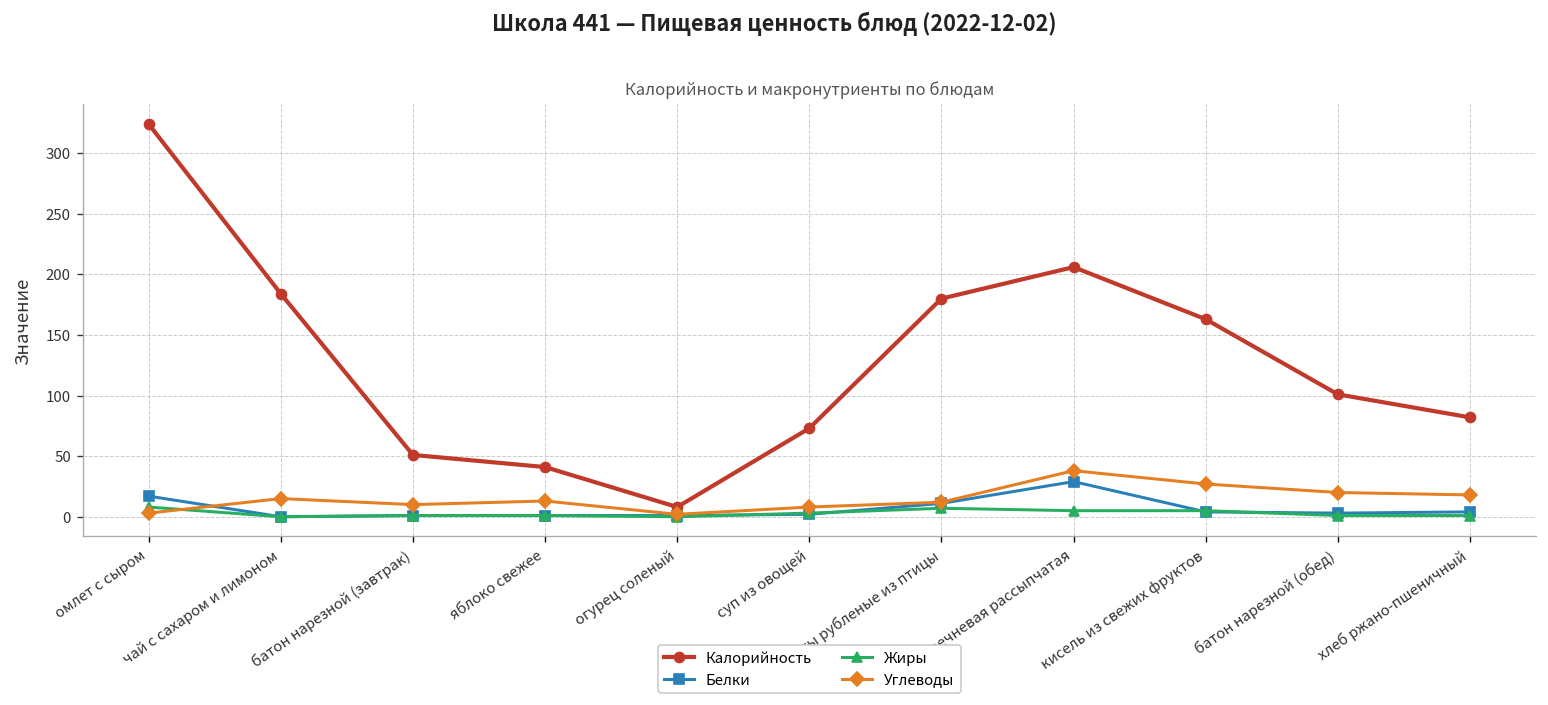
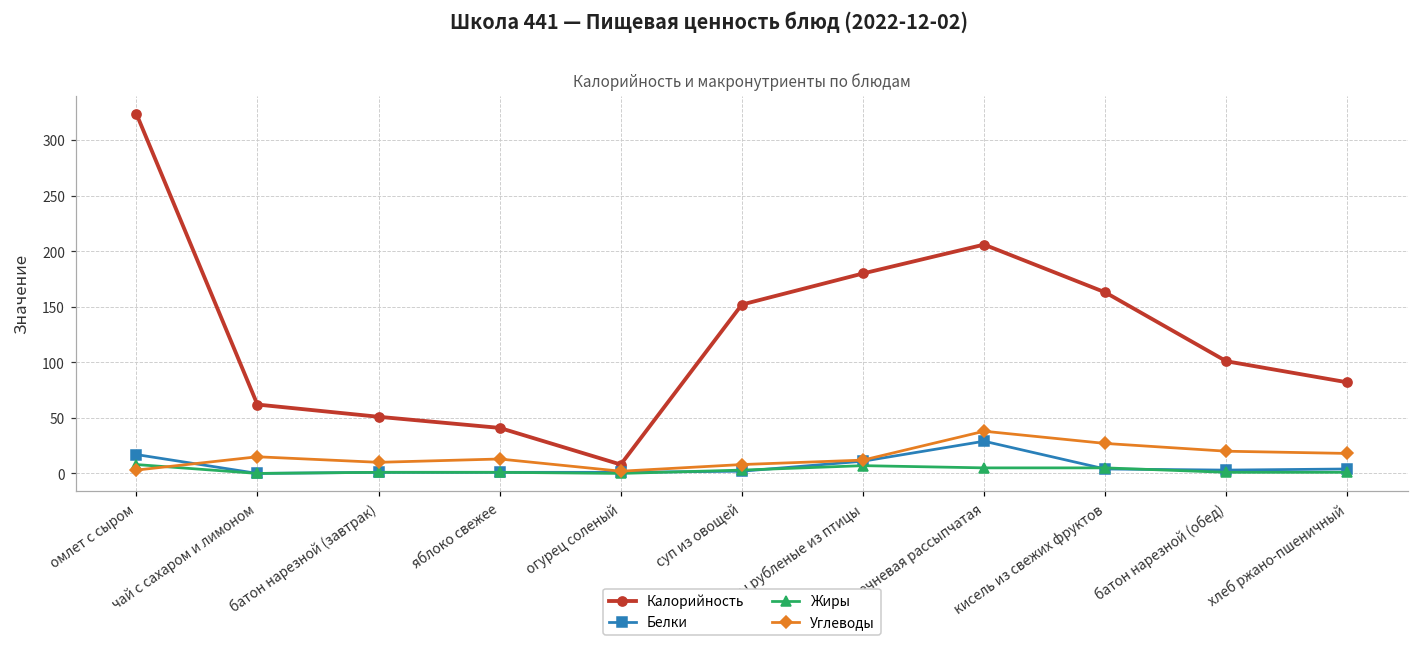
  {
    "Калорийность": {
      "омлет с сыром": 324,
-     "чай с сахаром и лимоном": 184,
+     "чай с сахаром и лимоном": 62,
      "батон нарезной (завтрак)": 51,
      "яблоко свежее": 41,
      "огурец соленый": 8,
-     "суп из овощей": 73,
+     "суп из овощей": 152,
      "котлеты рубленые из птицы": 180,
      "каша гречневая рассыпчатая": 206,
      "кисель из свежих фруктов": 163,
      "батон нарезной (обед)": 101,
      "хлеб ржано-пшеничный": 82
    },
    "Белки": {
      "омлет с сыром": 17,
      "каша гречневая рассыпчатая": 29,
      "хлеб ржано-пшеничный": 4
    },
    "Жиры": {
      "омлет с сыром": 8,
      "котлеты рубленые из птицы": 7,
      "каша гречневая рассыпчатая": 5,
      "хлеб ржано-пшеничный": 1
    },
    "Углеводы": {
      "омлет с сыром": 3,
      "чай с сахаром и лимоном": 15,
      "батон нарезной (завтрак)": 10,
      "яблоко свежее": 13,
      "суп из овощей": 8,
      "каша гречневая рассыпчатая": 38,
      "кисель из свежих фруктов": 27,
      "батон нарезной (обед)": 20,
      "хлеб ржано-пшеничный": 18
    }
  }
